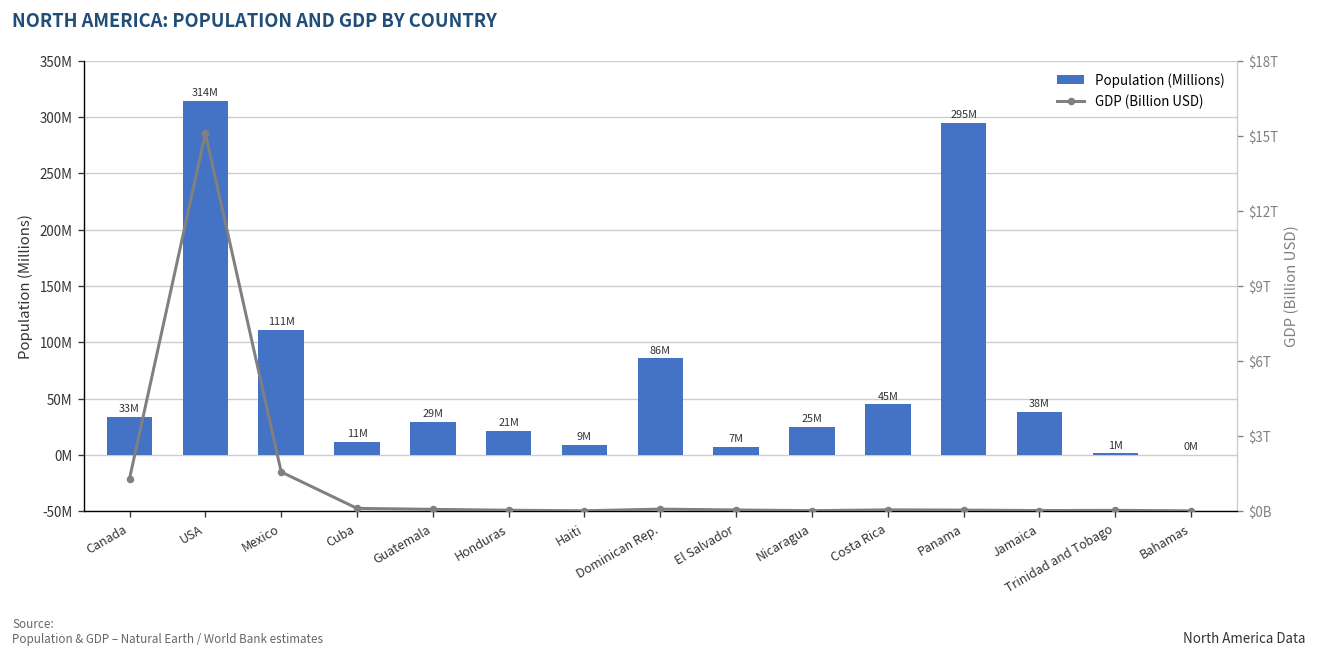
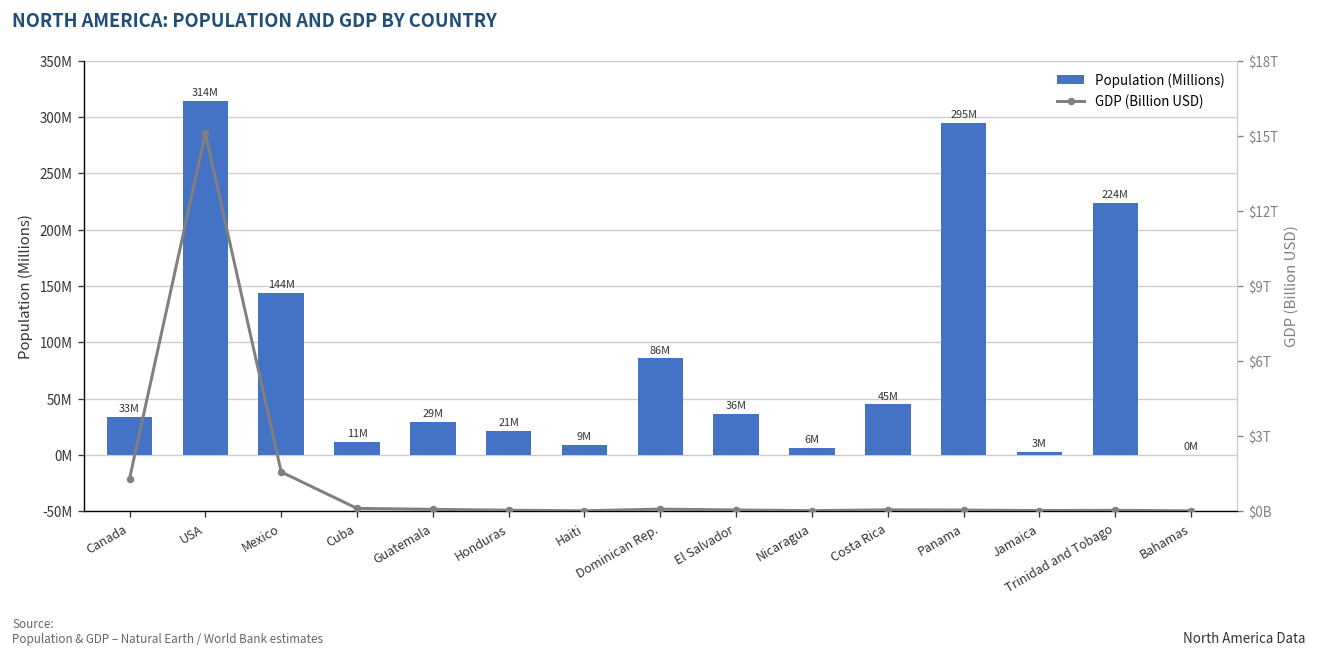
  {
    "Population (Millions)": {
      "Canada": "33M",
      "USA": "314M",
-     "Mexico": "111M",
+     "Mexico": "144M",
      "Cuba": "11M",
      "Guatemala": "29M",
      "Honduras": "21M",
      "Haiti": "9M",
      "Dominican Rep.": "86M",
-     "El Salvador": "7M",
-     "Nicaragua": "25M",
+     "El Salvador": "36M",
+     "Nicaragua": "6M",
      "Costa Rica": "45M",
      "Panama": "295M",
-     "Jamaica": "38M",
-     "Trinidad and Tobago": "1M",
+     "Jamaica": "3M",
+     "Trinidad and Tobago": "224M",
      "Bahamas": "0M"
    }
  }
